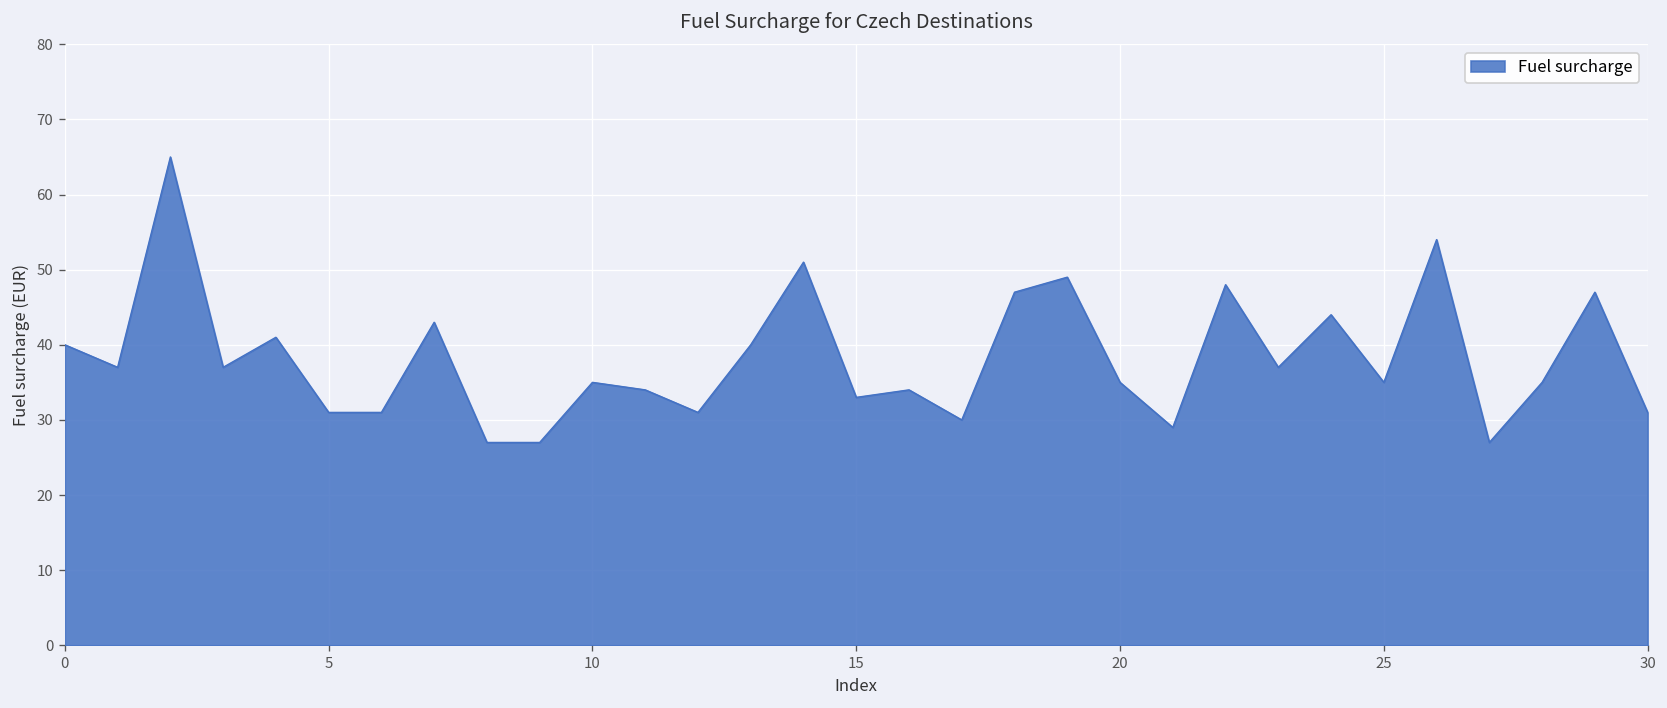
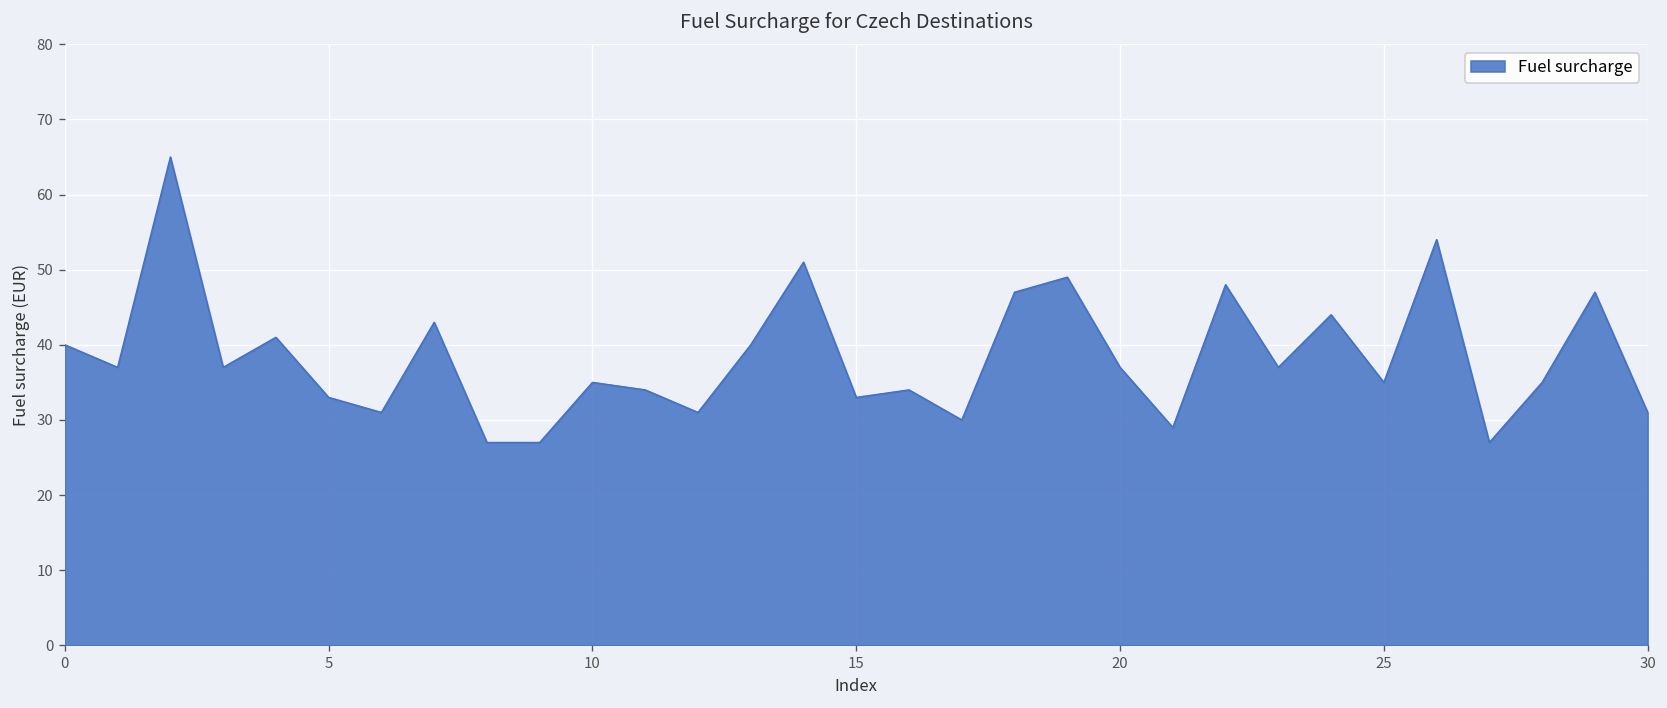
  {
    "0": 40,
-   "5": 31,
+   "5": 33,
    "10": 35,
    "15": 33,
-   "20": 35,
+   "20": 37,
    "25": 35,
    "30": 31
  }
